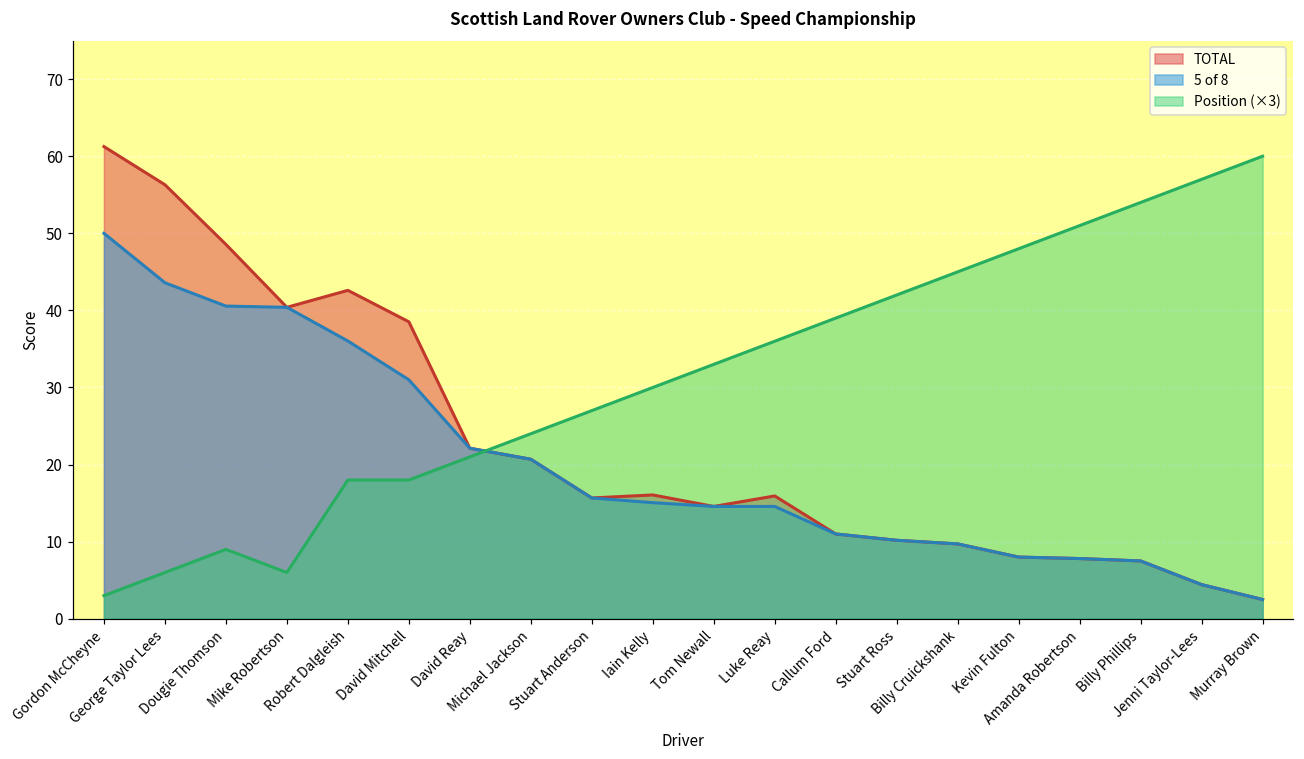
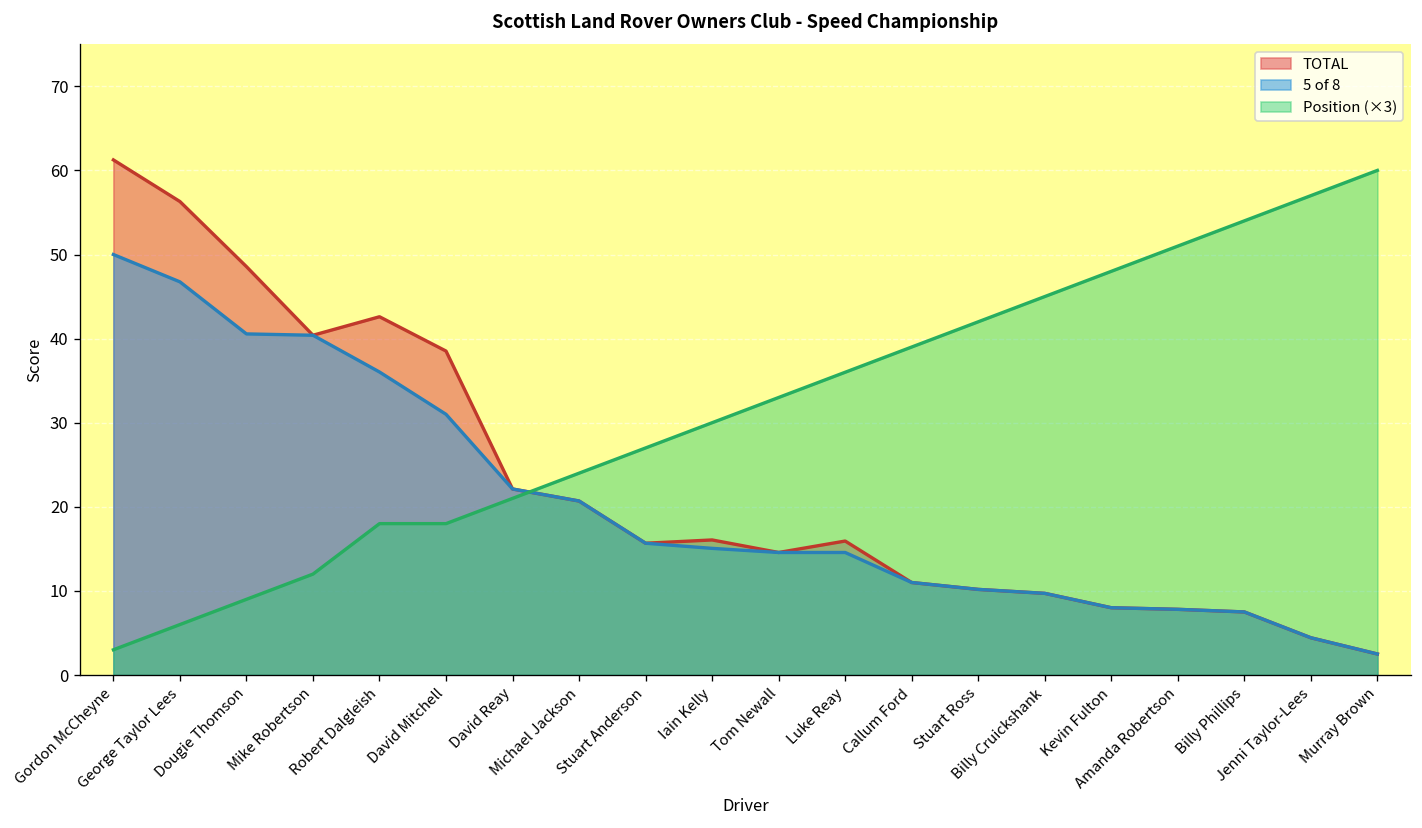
  {
    "TOTAL": {
      "Gordon McCheyne": 61,
      "George Taylor Lees": 56,
      "Dougie Thomson": 49,
      "Robert Dalgleish": 43,
      "David Mitchell": 39,
      "Iain Kelly": 16,
      "Luke Reay": 16
    },
    "5 of 8": {
      "Gordon McCheyne": 50,
-     "George Taylor Lees": 44,
+     "George Taylor Lees": 47,
      "Dougie Thomson": 41,
      "Robert Dalgleish": 36,
      "David Mitchell": 31,
      "Iain Kelly": 15,
      "Luke Reay": 15
    },
    "Position (×3)": {
      "Gordon McCheyne": 3,
      "George Taylor Lees": 6,
      "Dougie Thomson": 9,
-     "Mike Robertson": 6,
+     "Mike Robertson": 12,
      "Robert Dalgleish": 18,
      "David Mitchell": 18,
      "David Reay": 21,
      "Michael Jackson": 24,
      "Stuart Anderson": 27,
      "Iain Kelly": 30,
      "Tom Newall": 33,
      "Luke Reay": 36,
      "Callum Ford": 39,
      "Stuart Ross": 42,
      "Billy Cruickshank": 45,
      "Kevin Fulton": 48,
      "Amanda Robertson": 51,
      "Billy Phillips": 54,
      "Jenni Taylor-Lees": 57,
      "Murray Brown": 60
    }
  }
